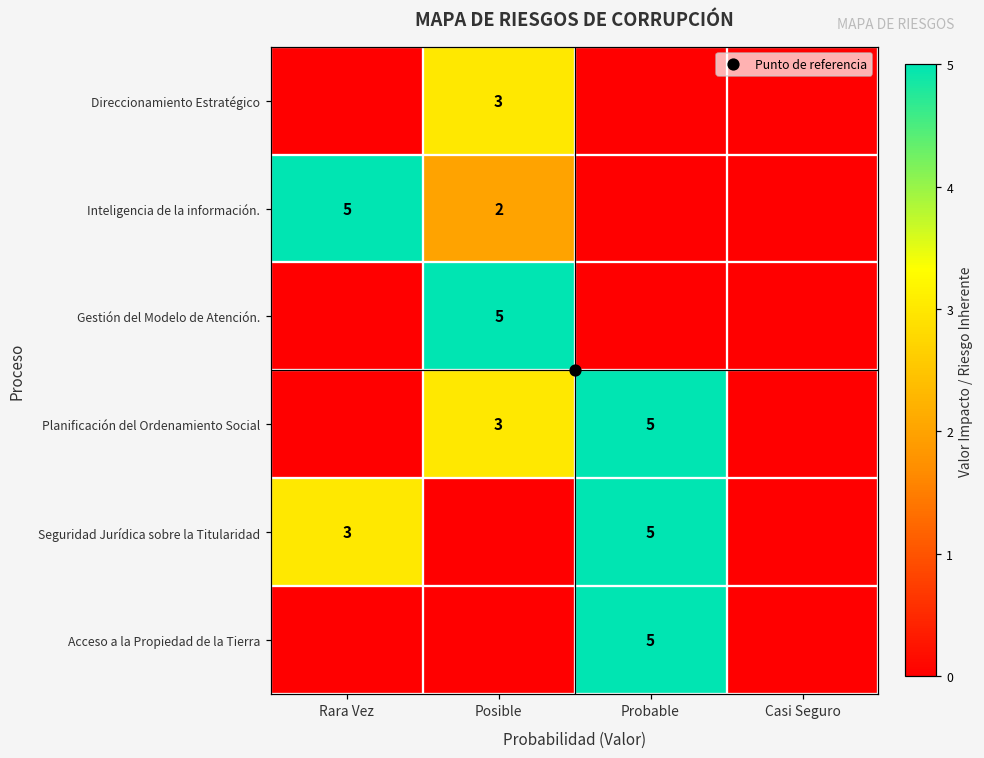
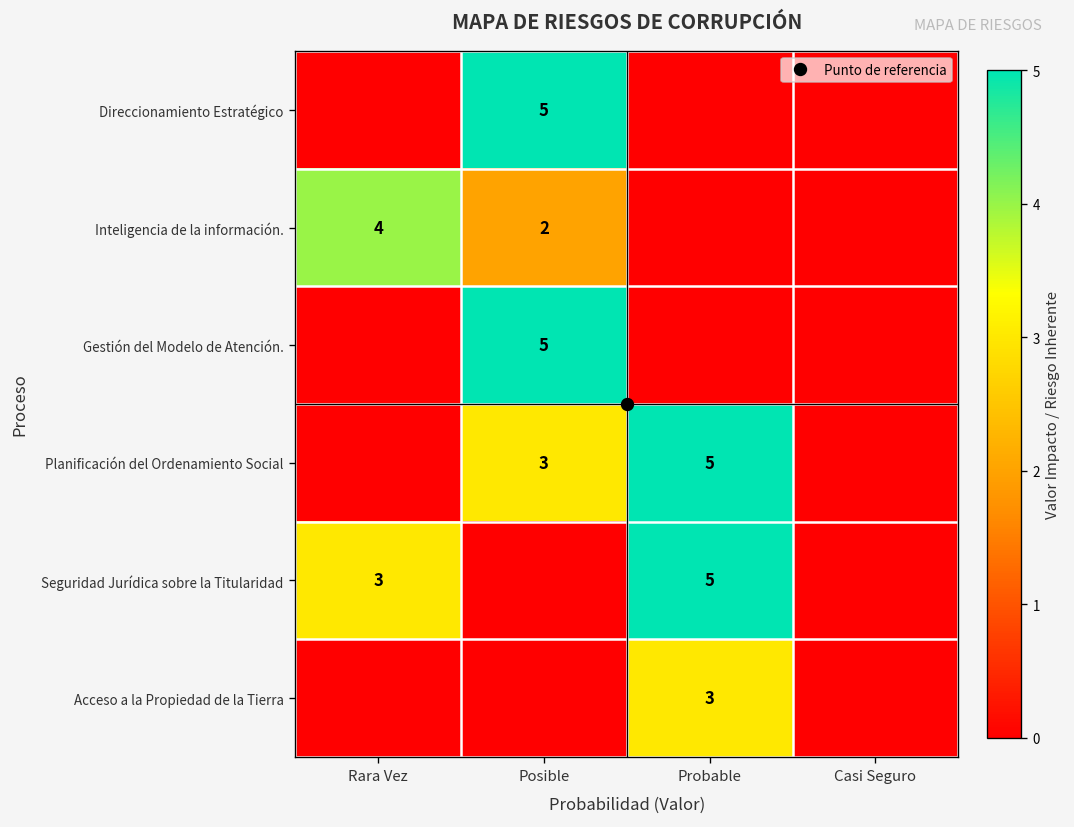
  {
    "Direccionamiento Estratégico": {
-     "Posible": 3
+     "Posible": 5
    },
    "Inteligencia de la información.": {
-     "Rara Vez": 5,
+     "Rara Vez": 4,
      "Posible": 2
    },
    "Gestión del Modelo de Atención.": {
      "Posible": 5
    },
    "Planificación del Ordenamiento Social": {
      "Posible": 3,
      "Probable": 5
    },
    "Seguridad Jurídica sobre la Titularidad": {
      "Rara Vez": 3,
      "Probable": 5
    },
    "Acceso a la Propiedad de la Tierra": {
-     "Probable": 5
+     "Probable": 3
    }
  }
